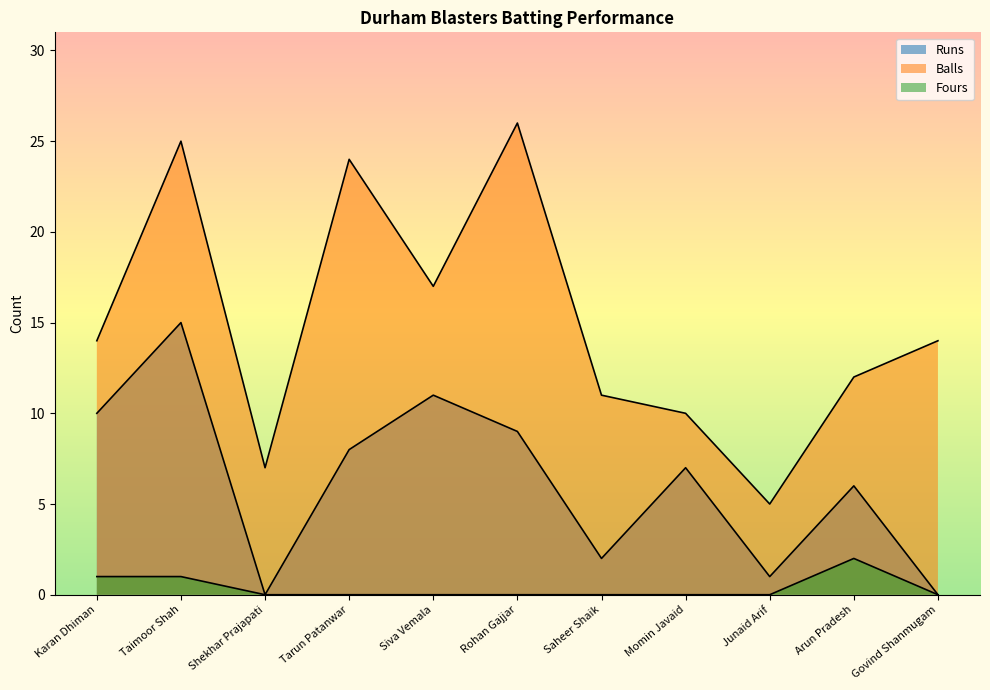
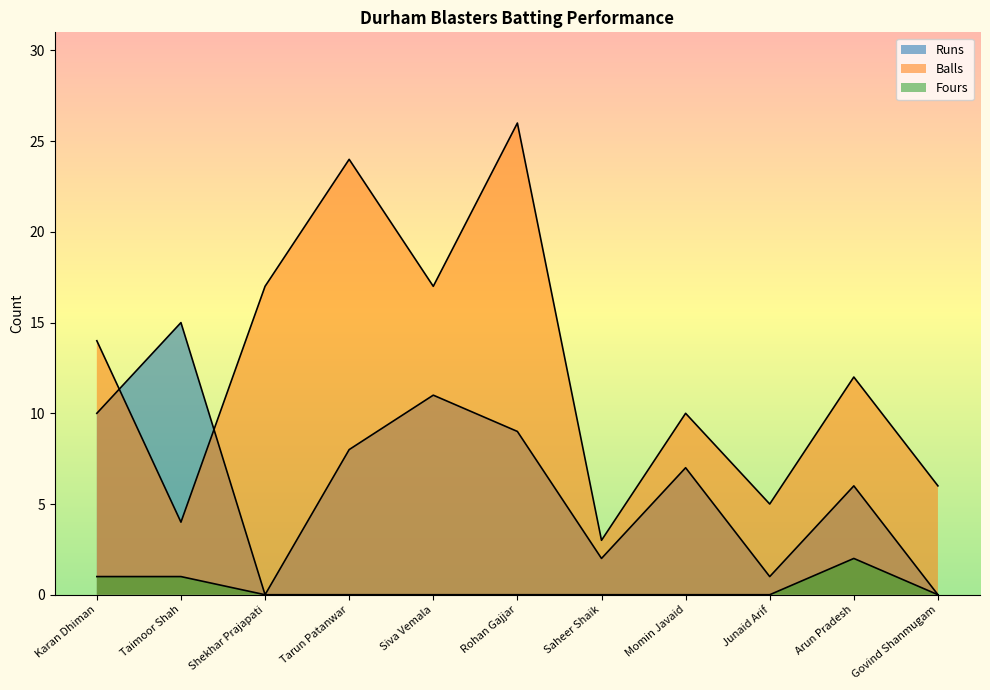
  {
    "Runs": {
      "Karan Dhiman": 10,
      "Taimoor Shah": 15,
      "Tarun Patanwar": 8,
      "Siva Vemala": 11,
      "Rohan Gajjar": 9,
      "Saheer Shaik": 2,
      "Momin Javaid": 7,
      "Junaid Arif": 1,
      "Arun Pradesh": 6
    },
    "Balls": {
      "Karan Dhiman": 14,
-     "Taimoor Shah": 25,
-     "Shekhar Prajapati": 7,
+     "Taimoor Shah": 4,
+     "Shekhar Prajapati": 17,
      "Tarun Patanwar": 24,
      "Siva Vemala": 17,
      "Rohan Gajjar": 26,
-     "Saheer Shaik": 11,
+     "Saheer Shaik": 3,
      "Momin Javaid": 10,
      "Junaid Arif": 5,
      "Arun Pradesh": 12,
-     "Govind Shanmugam": 14
+     "Govind Shanmugam": 6
    },
    "Fours": {
      "Karan Dhiman": 1,
      "Taimoor Shah": 1,
      "Tarun Patanwar": 0,
      "Siva Vemala": 0,
      "Rohan Gajjar": 0,
      "Saheer Shaik": 0,
      "Momin Javaid": 0,
      "Junaid Arif": 0,
      "Arun Pradesh": 2
    }
  }
